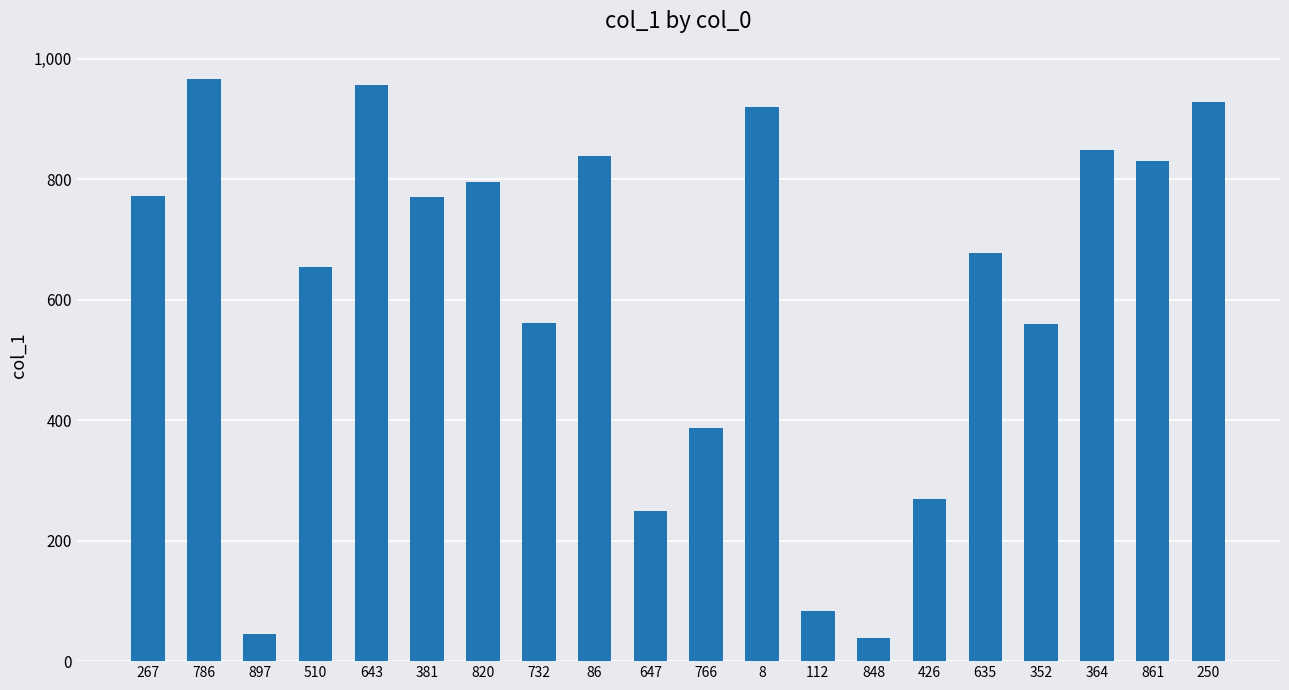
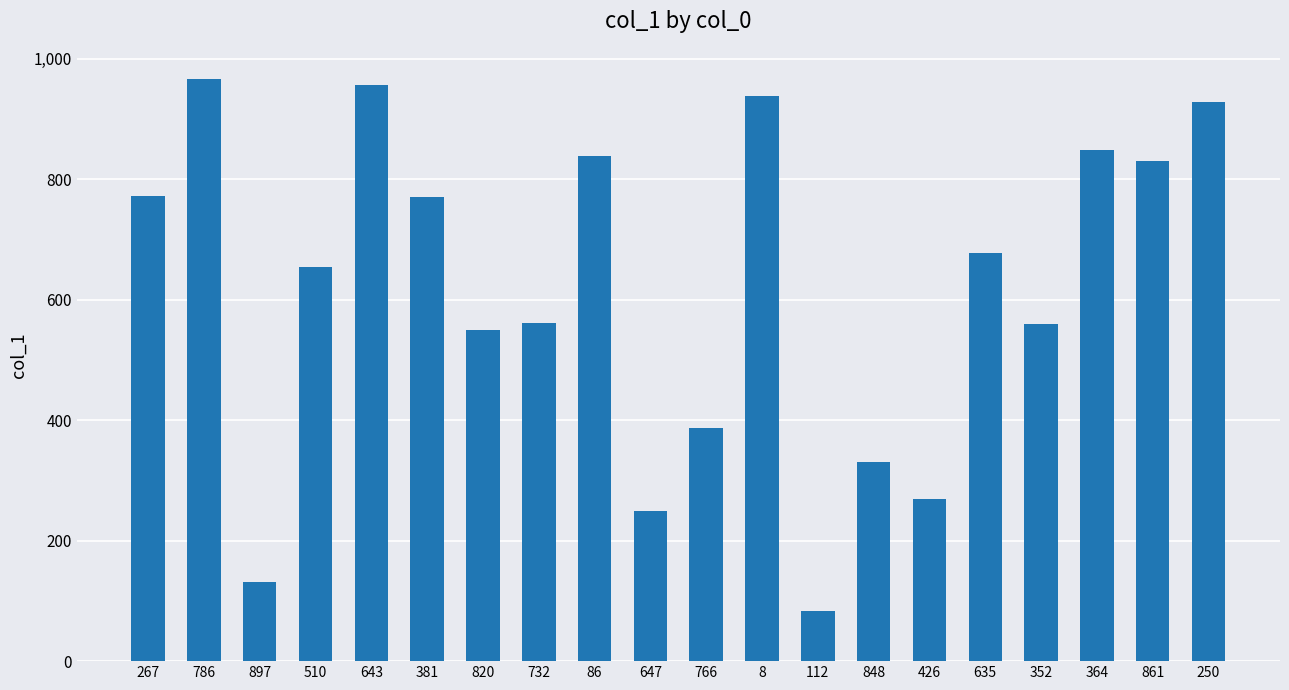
  {
    "267": 770,
    "786": 970,
-   "897": 50,
+   "897": 130,
    "510": 660,
    "643": 960,
    "381": 770,
-   "820": 800,
+   "820": 550,
    "732": 560,
    "86": 840,
    "647": 250,
    "766": 390,
-   "8": 920,
+   "8": 940,
    "112": 80,
-   "848": 40,
+   "848": 330,
    "426": 270,
    "635": 680,
    "352": 560,
    "364": 850,
    "861": 830,
    "250": 930
  }
